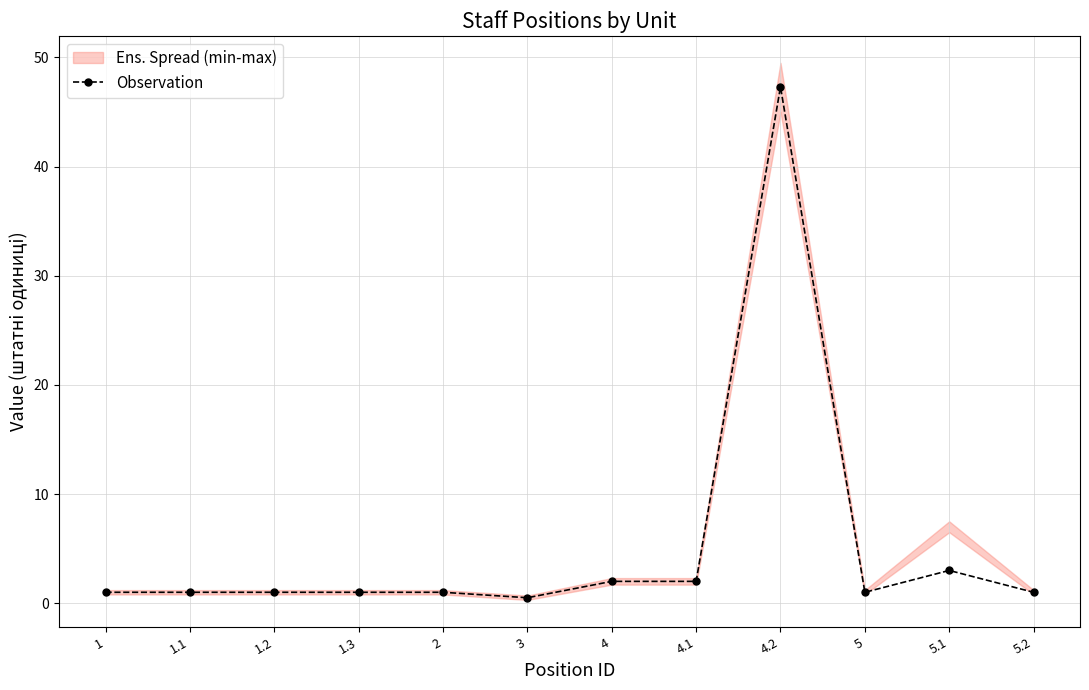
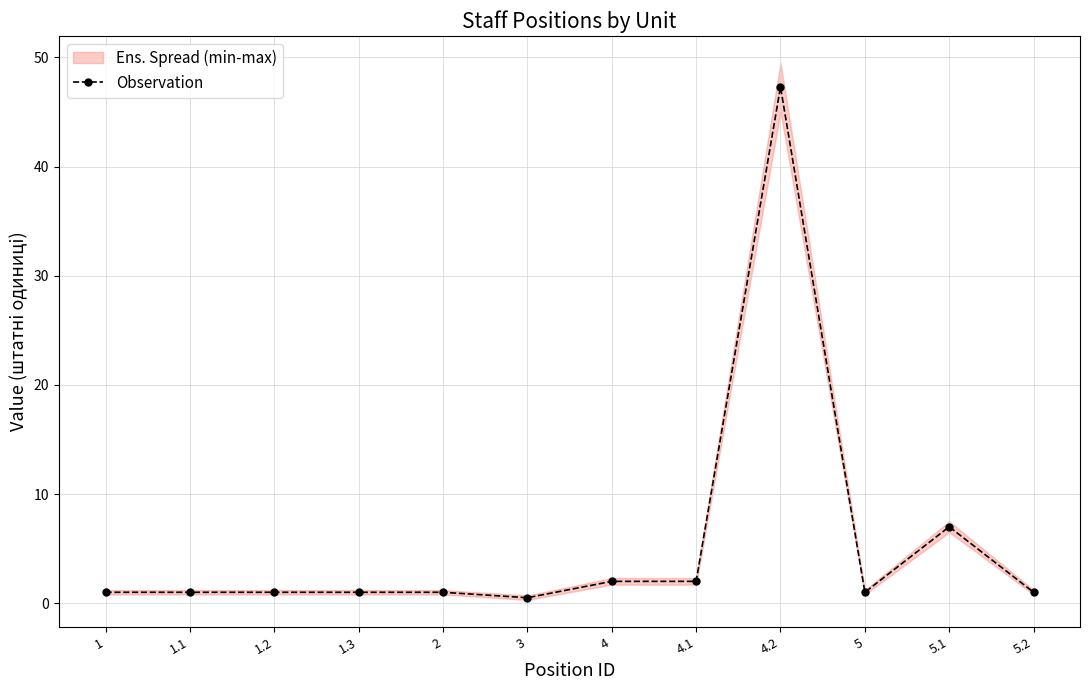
  {
    "Observation": {
      "4": 2,
      "4.1": 2,
      "4.2": 47.3,
-     "5.1": 3
+     "5.1": 7
    }
  }
